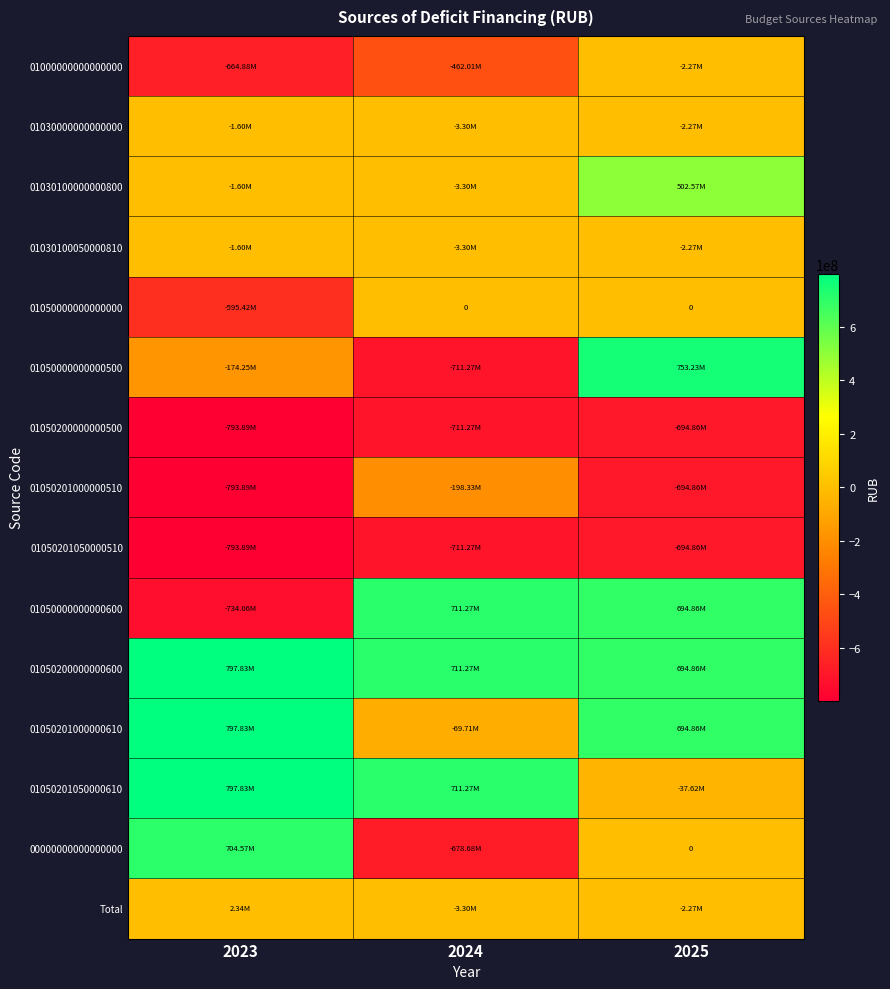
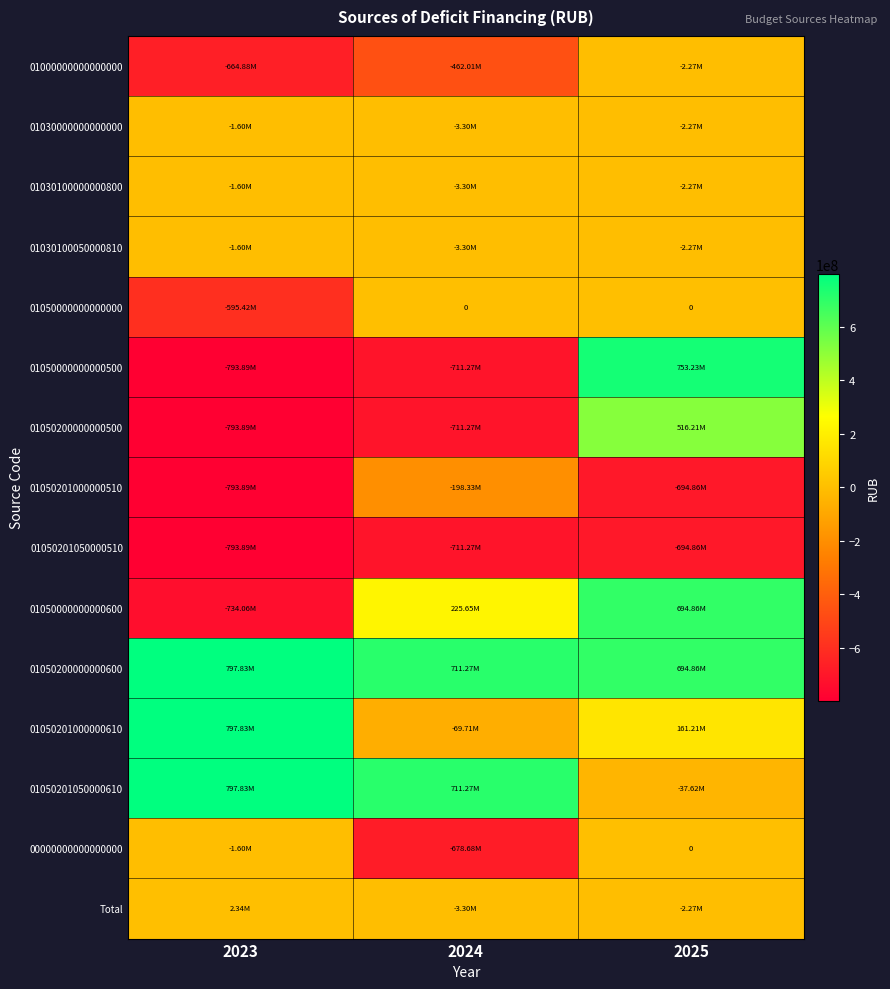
  {
    "01000000000000000": {
      "2023": "-664.88M",
      "2024": "-462.01M",
      "2025": "-2.27M"
    },
    "01030000000000000": {
      "2023": "-1.60M",
      "2024": "-3.30M",
      "2025": "-2.27M"
    },
    "01030100000000800": {
      "2023": "-1.60M",
      "2024": "-3.30M",
-     "2025": "502.57M"
+     "2025": "-2.27M"
    },
    "01030100050000810": {
      "2023": "-1.60M",
      "2024": "-3.30M",
      "2025": "-2.27M"
    },
    "01050000000000000": {
      "2023": "-595.42M",
      "2024": "0",
      "2025": "0"
    },
    "01050000000000500": {
-     "2023": "-174.25M",
+     "2023": "-793.89M",
      "2024": "-711.27M",
      "2025": "753.23M"
    },
    "01050200000000500": {
      "2023": "-793.89M",
      "2024": "-711.27M",
-     "2025": "-694.86M"
+     "2025": "516.21M"
    },
    "01050201000000510": {
      "2023": "-793.89M",
      "2024": "-198.33M",
      "2025": "-694.86M"
    },
    "01050201050000510": {
      "2023": "-793.89M",
      "2024": "-711.27M",
      "2025": "-694.86M"
    },
    "01050000000000600": {
      "2023": "-734.06M",
-     "2024": "711.27M",
+     "2024": "225.65M",
      "2025": "694.86M"
    },
    "01050200000000600": {
      "2023": "797.83M",
      "2024": "711.27M",
      "2025": "694.86M"
    },
    "01050201000000610": {
      "2023": "797.83M",
      "2024": "-69.71M",
-     "2025": "694.86M"
+     "2025": "161.21M"
    },
    "01050201050000610": {
      "2023": "797.83M",
      "2024": "711.27M",
      "2025": "-37.62M"
    },
    "00000000000000000": {
-     "2023": "704.57M",
+     "2023": "-1.60M",
      "2024": "-678.68M",
      "2025": "0"
    },
    "Total": {
      "2023": "2.34M",
      "2024": "-3.30M",
      "2025": "-2.27M"
    }
  }
